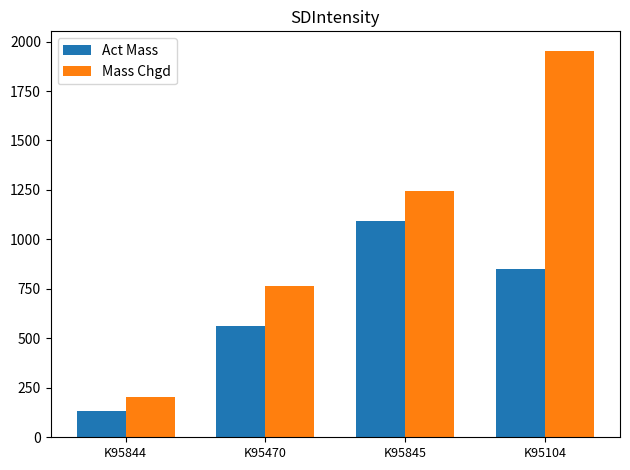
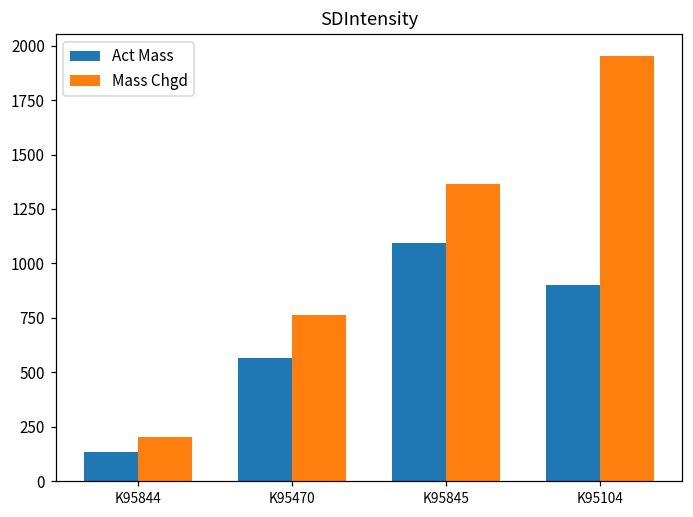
  {
    "Act Mass": {
      "K95844": 140,
      "K95470": 560,
      "K95845": 1090,
-     "K95104": 850
+     "K95104": 900
    },
    "Mass Chgd": {
      "K95844": 200,
      "K95470": 760,
-     "K95845": 1240,
+     "K95845": 1360,
      "K95104": 1950
    }
  }
